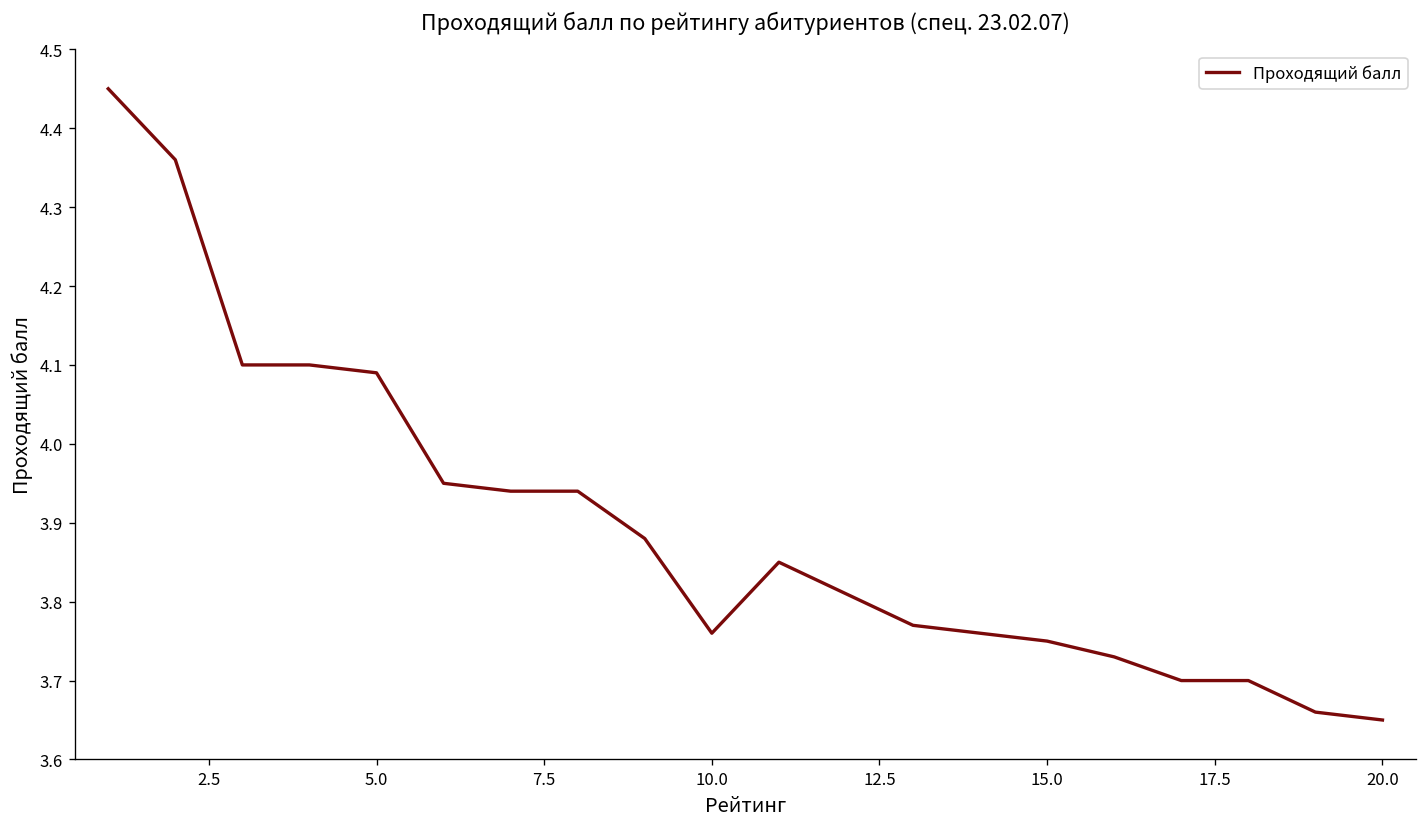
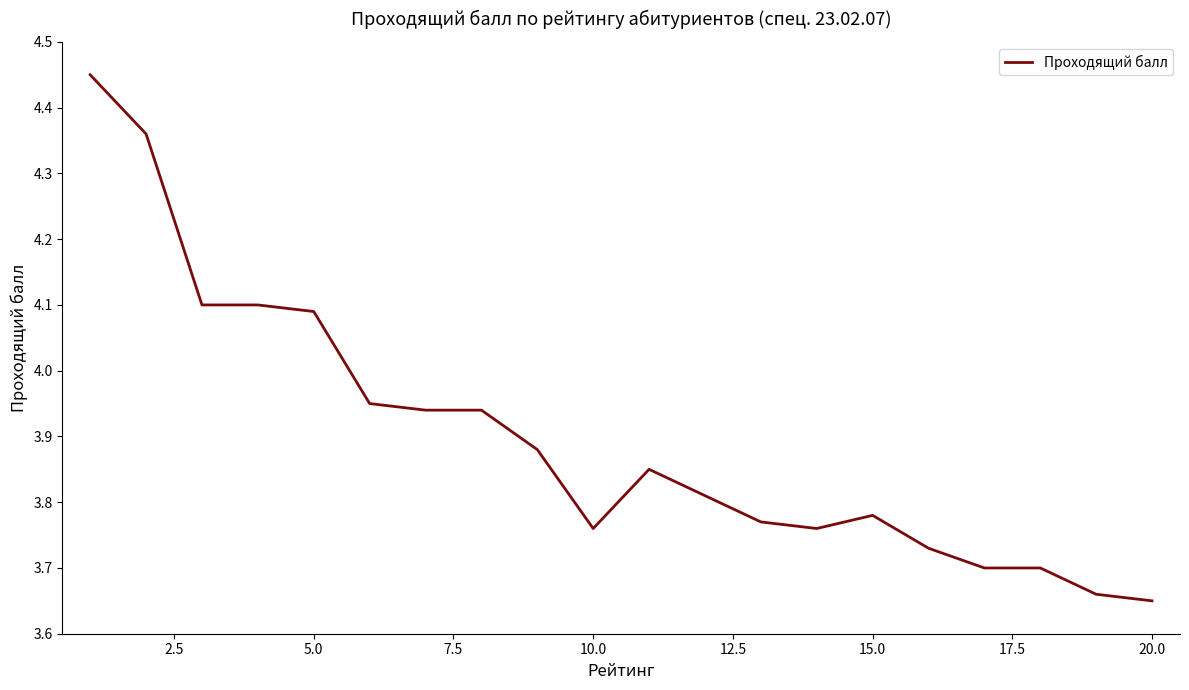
  {
    "5.0": 4.09,
    "10.0": 3.76,
-   "15.0": 3.75,
+   "15.0": 3.78,
    "20.0": 3.65
  }
